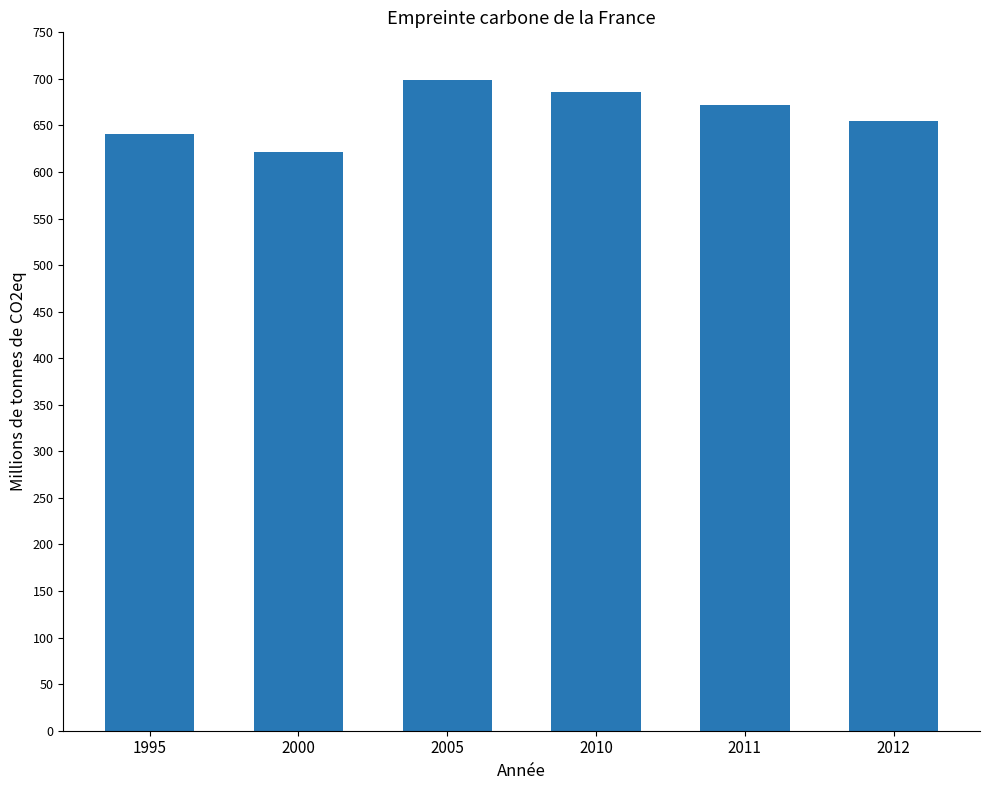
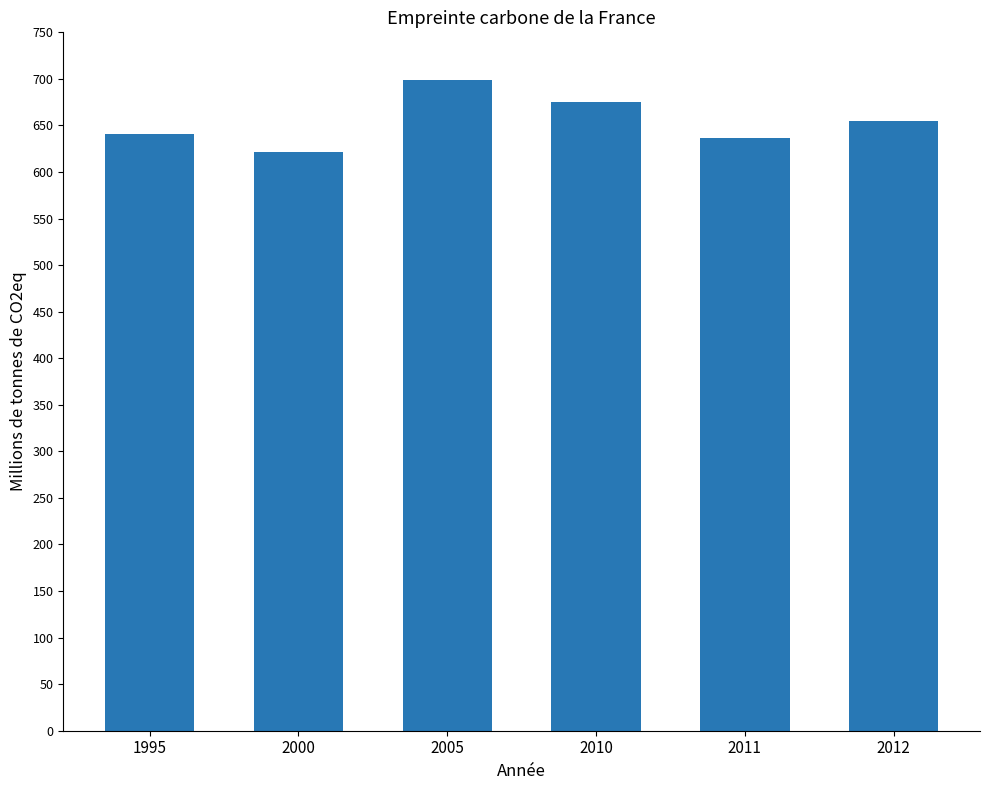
  {
    "1995": 640,
    "2000": 620,
    "2005": 700,
-   "2010": 690,
-   "2011": 670,
+   "2010": 680,
+   "2011": 640,
    "2012": 660
  }
